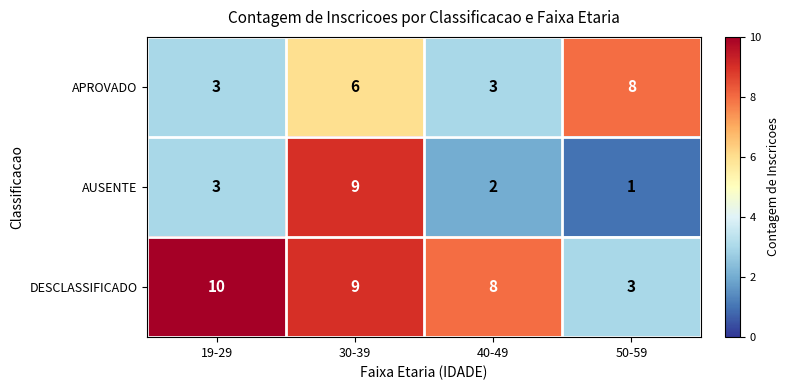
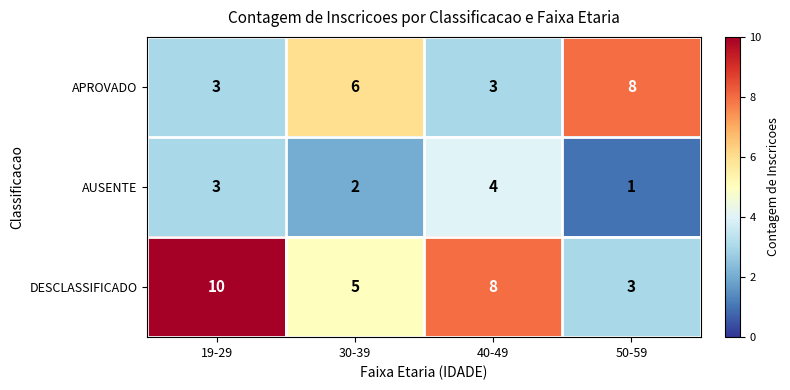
  {
    "APROVADO": {
      "19-29": 3,
      "30-39": 6,
      "40-49": 3,
      "50-59": 8
    },
    "AUSENTE": {
      "19-29": 3,
-     "30-39": 9,
-     "40-49": 2,
+     "30-39": 2,
+     "40-49": 4,
      "50-59": 1
    },
    "DESCLASSIFICADO": {
      "19-29": 10,
-     "30-39": 9,
+     "30-39": 5,
      "40-49": 8,
      "50-59": 3
    }
  }
